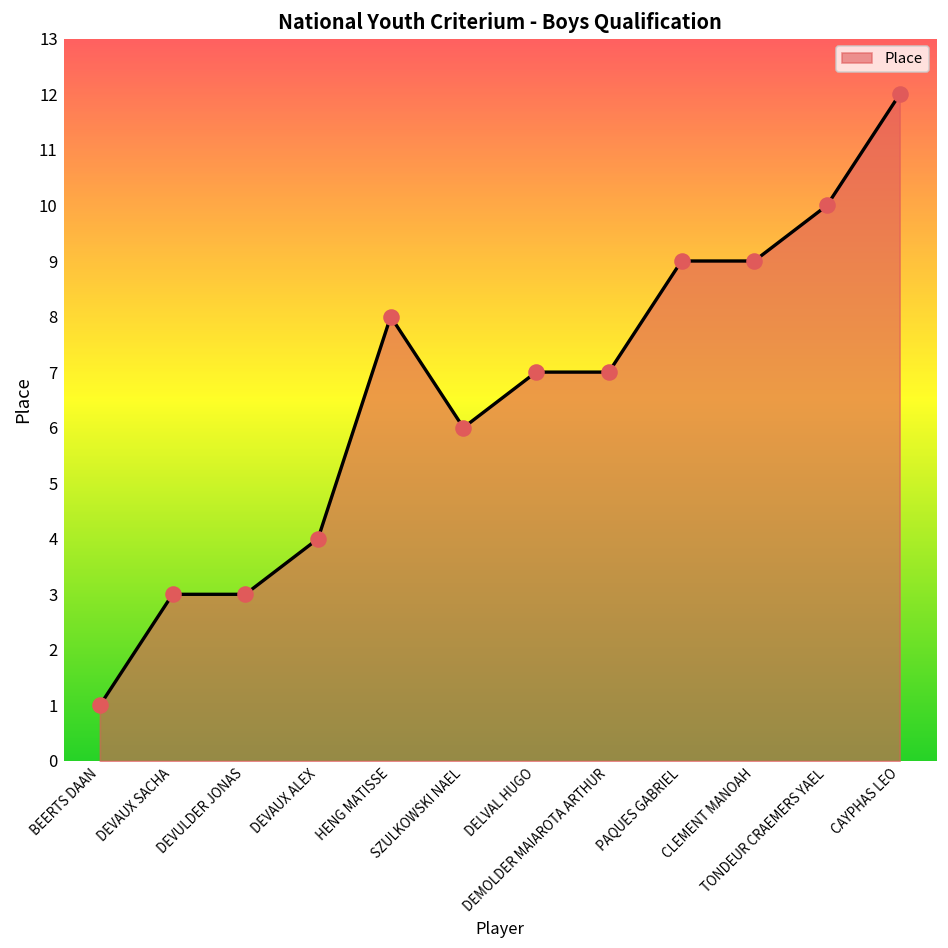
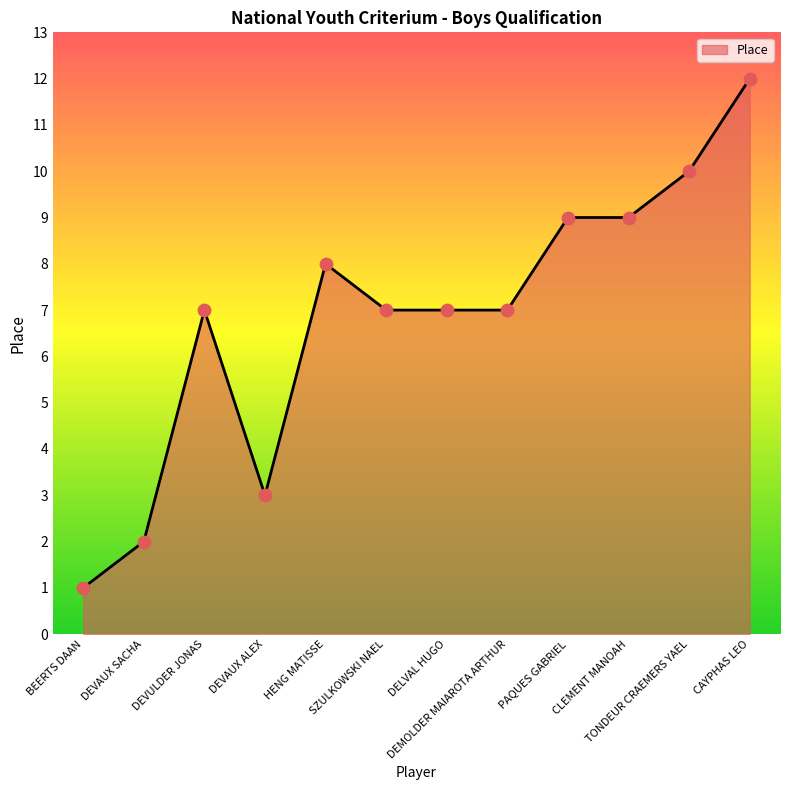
  {
    "BEERTS DAAN": 1,
-   "DEVAUX SACHA": 3,
-   "DEVULDER JONAS": 3,
-   "DEVAUX ALEX": 4,
+   "DEVAUX SACHA": 2,
+   "DEVULDER JONAS": 7,
+   "DEVAUX ALEX": 3,
    "HENG MATISSE": 8,
-   "SZULKOWSKI NAEL": 6,
+   "SZULKOWSKI NAEL": 7,
    "DELVAL HUGO": 7,
    "DEMOLDER MAIAROTA ARTHUR": 7,
    "PAQUES GABRIEL": 9,
    "CLEMENT MANOAH": 9,
    "TONDEUR CRAEMERS YAEL": 10,
    "CAYPHAS LEO": 12
  }
